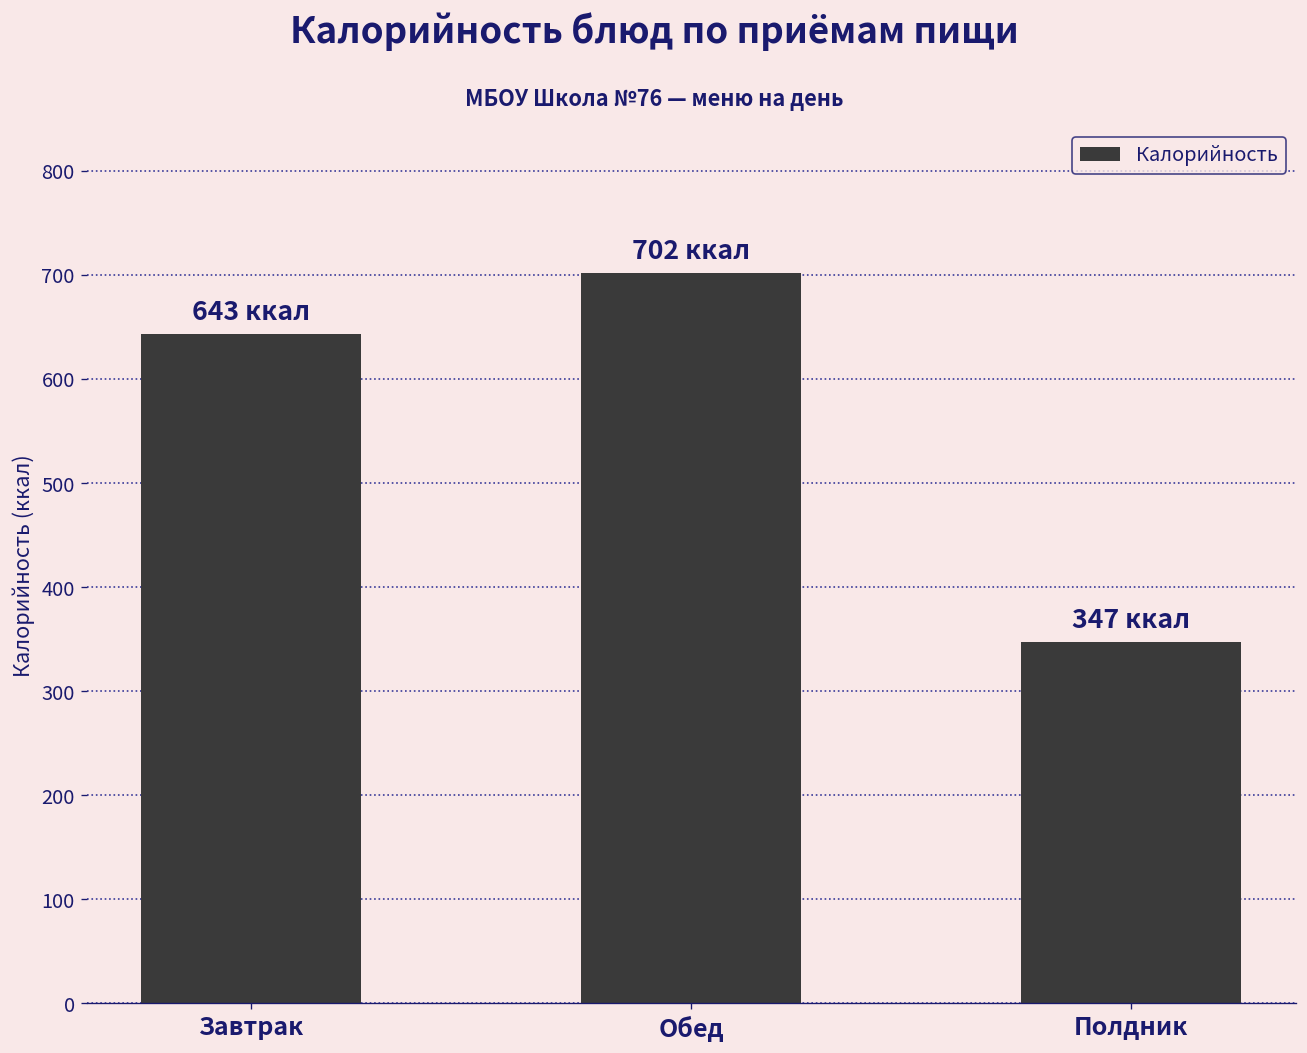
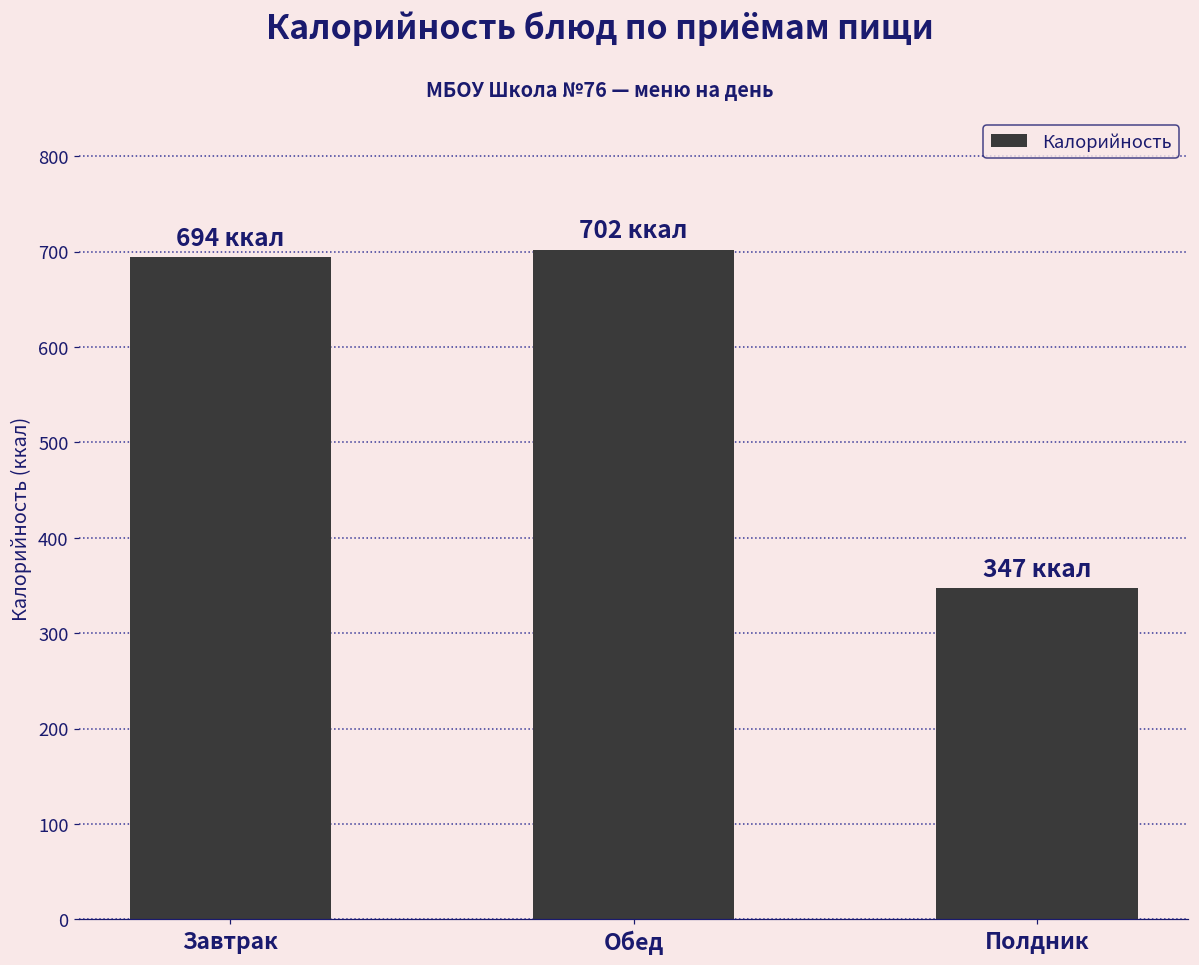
  {
-   "Завтрак": 643,
+   "Завтрак": 694,
    "Обед": 702,
    "Полдник": 347
  }
